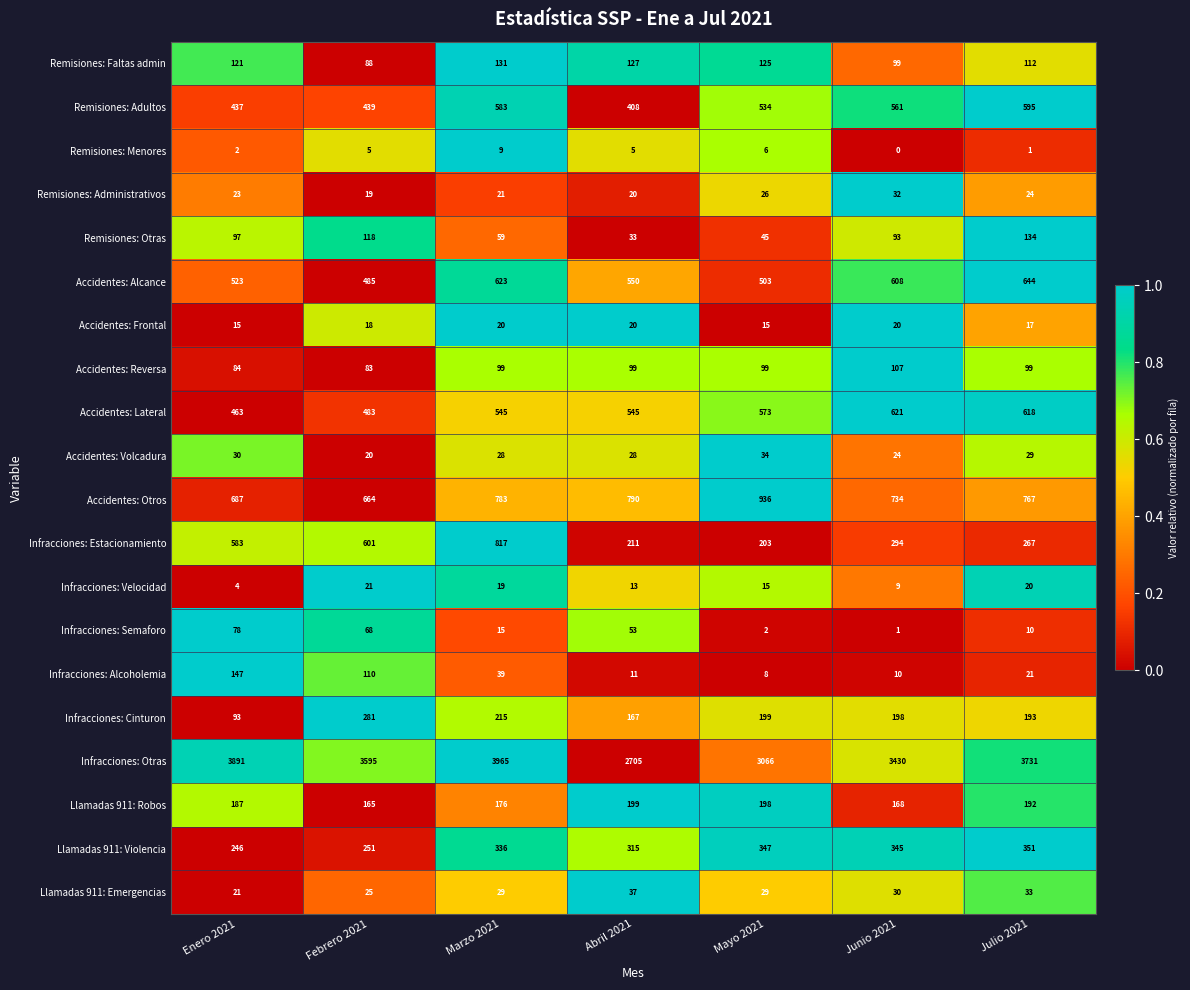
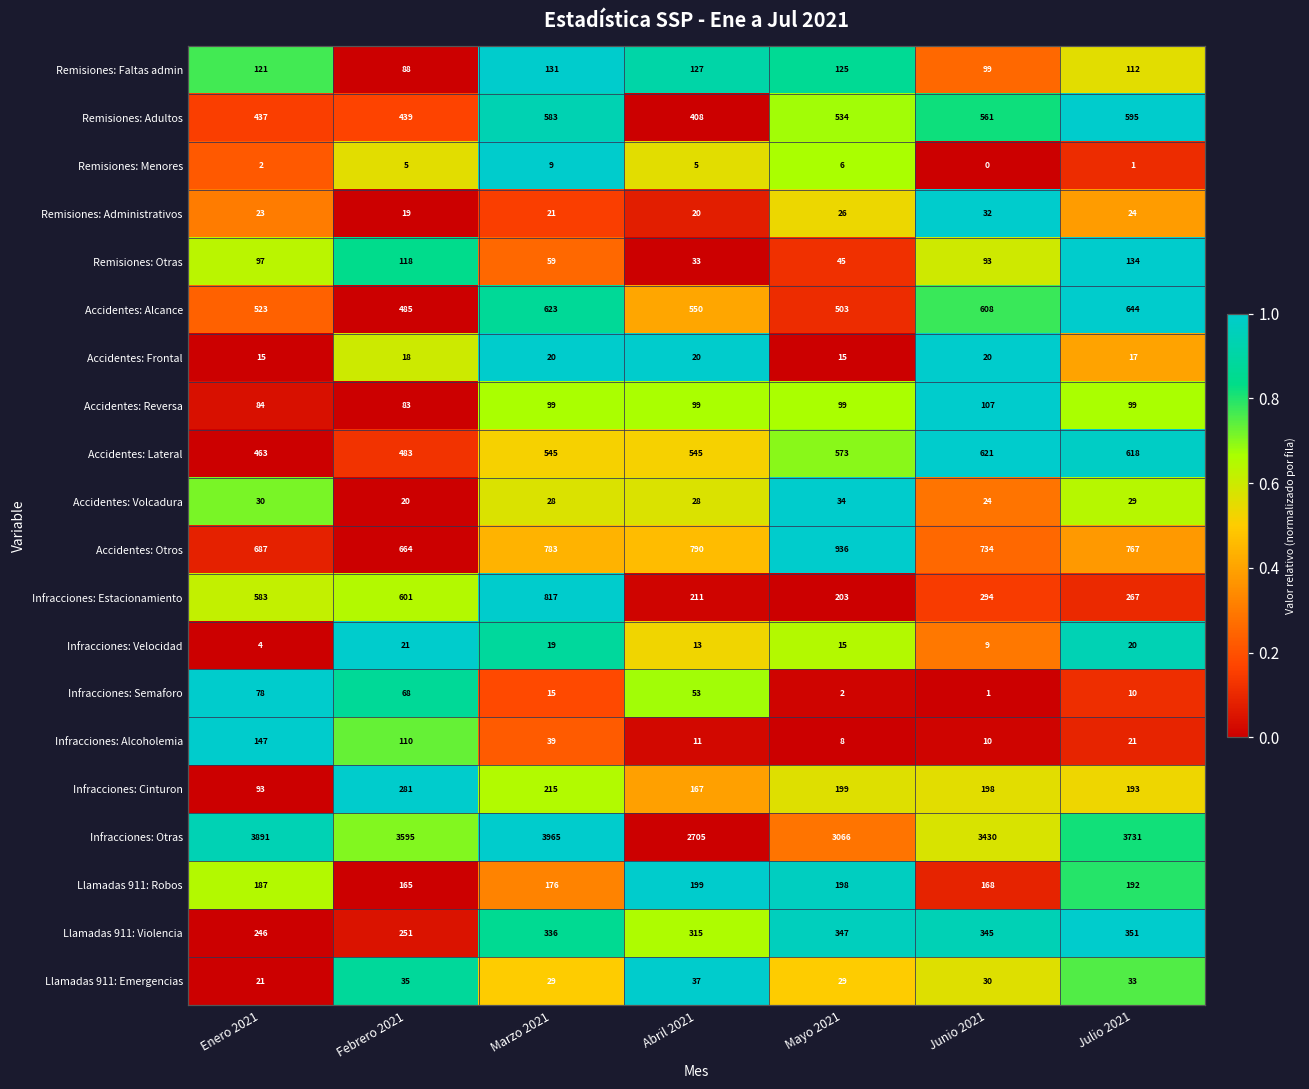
  {
    "Remisiones: Faltas admin": {
      "Enero 2021": 121,
      "Febrero 2021": 88,
      "Marzo 2021": 131,
      "Abril 2021": 127,
      "Mayo 2021": 125,
      "Junio 2021": 99,
      "Julio 2021": 112
    },
    "Remisiones: Adultos": {
      "Enero 2021": 437,
      "Febrero 2021": 439,
      "Marzo 2021": 583,
      "Abril 2021": 408,
      "Mayo 2021": 534,
      "Junio 2021": 561,
      "Julio 2021": 595
    },
    "Remisiones: Menores": {
      "Enero 2021": 2,
      "Febrero 2021": 5,
      "Marzo 2021": 9,
      "Abril 2021": 5,
      "Mayo 2021": 6,
      "Junio 2021": 0,
      "Julio 2021": 1
    },
    "Remisiones: Administrativos": {
      "Enero 2021": 23,
      "Febrero 2021": 19,
      "Marzo 2021": 21,
      "Abril 2021": 20,
      "Mayo 2021": 26,
      "Junio 2021": 32,
      "Julio 2021": 24
    },
    "Remisiones: Otras": {
      "Enero 2021": 97,
      "Febrero 2021": 118,
      "Marzo 2021": 59,
      "Abril 2021": 33,
      "Mayo 2021": 45,
      "Junio 2021": 93,
      "Julio 2021": 134
    },
    "Accidentes: Alcance": {
      "Enero 2021": 523,
      "Febrero 2021": 485,
      "Marzo 2021": 623,
      "Abril 2021": 550,
      "Mayo 2021": 503,
      "Junio 2021": 608,
      "Julio 2021": 644
    },
    "Accidentes: Frontal": {
      "Enero 2021": 15,
      "Febrero 2021": 18,
      "Marzo 2021": 20,
      "Abril 2021": 20,
      "Mayo 2021": 15,
      "Junio 2021": 20,
      "Julio 2021": 17
    },
    "Accidentes: Reversa": {
      "Enero 2021": 84,
      "Febrero 2021": 83,
      "Marzo 2021": 99,
      "Abril 2021": 99,
      "Mayo 2021": 99,
      "Junio 2021": 107,
      "Julio 2021": 99
    },
    "Accidentes: Lateral": {
      "Enero 2021": 463,
      "Febrero 2021": 483,
      "Marzo 2021": 545,
      "Abril 2021": 545,
      "Mayo 2021": 573,
      "Junio 2021": 621,
      "Julio 2021": 618
    },
    "Accidentes: Volcadura": {
      "Enero 2021": 30,
      "Febrero 2021": 20,
      "Marzo 2021": 28,
      "Abril 2021": 28,
      "Mayo 2021": 34,
      "Junio 2021": 24,
      "Julio 2021": 29
    },
    "Accidentes: Otros": {
      "Enero 2021": 687,
      "Febrero 2021": 664,
      "Marzo 2021": 783,
      "Abril 2021": 790,
      "Mayo 2021": 936,
      "Junio 2021": 734,
      "Julio 2021": 767
    },
    "Infracciones: Estacionamiento": {
      "Enero 2021": 583,
      "Febrero 2021": 601,
      "Marzo 2021": 817,
      "Abril 2021": 211,
      "Mayo 2021": 203,
      "Junio 2021": 294,
      "Julio 2021": 267
    },
    "Infracciones: Velocidad": {
      "Enero 2021": 4,
      "Febrero 2021": 21,
      "Marzo 2021": 19,
      "Abril 2021": 13,
      "Mayo 2021": 15,
      "Junio 2021": 9,
      "Julio 2021": 20
    },
    "Infracciones: Semaforo": {
      "Enero 2021": 78,
      "Febrero 2021": 68,
      "Marzo 2021": 15,
      "Abril 2021": 53,
      "Mayo 2021": 2,
      "Junio 2021": 1,
      "Julio 2021": 10
    },
    "Infracciones: Alcoholemia": {
      "Enero 2021": 147,
      "Febrero 2021": 110,
      "Marzo 2021": 39,
      "Abril 2021": 11,
      "Mayo 2021": 8,
      "Junio 2021": 10,
      "Julio 2021": 21
    },
    "Infracciones: Cinturon": {
      "Enero 2021": 93,
      "Febrero 2021": 281,
      "Marzo 2021": 215,
      "Abril 2021": 167,
      "Mayo 2021": 199,
      "Junio 2021": 198,
      "Julio 2021": 193
    },
    "Infracciones: Otras": {
      "Enero 2021": 3891,
      "Febrero 2021": 3595,
      "Marzo 2021": 3965,
      "Abril 2021": 2705,
      "Mayo 2021": 3066,
      "Junio 2021": 3430,
      "Julio 2021": 3731
    },
    "Llamadas 911: Robos": {
      "Enero 2021": 187,
      "Febrero 2021": 165,
      "Marzo 2021": 176,
      "Abril 2021": 199,
      "Mayo 2021": 198,
      "Junio 2021": 168,
      "Julio 2021": 192
    },
    "Llamadas 911: Violencia": {
      "Enero 2021": 246,
      "Febrero 2021": 251,
      "Marzo 2021": 336,
      "Abril 2021": 315,
      "Mayo 2021": 347,
      "Junio 2021": 345,
      "Julio 2021": 351
    },
    "Llamadas 911: Emergencias": {
      "Enero 2021": 21,
-     "Febrero 2021": 25,
+     "Febrero 2021": 35,
      "Marzo 2021": 29,
      "Abril 2021": 37,
      "Mayo 2021": 29,
      "Junio 2021": 30,
      "Julio 2021": 33
    }
  }
